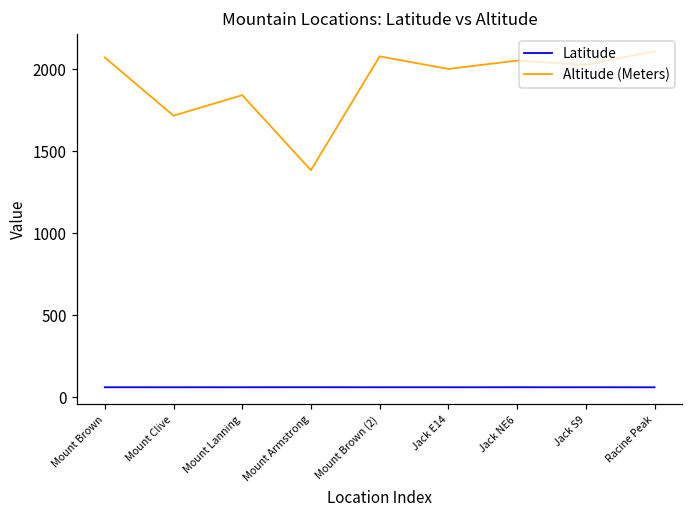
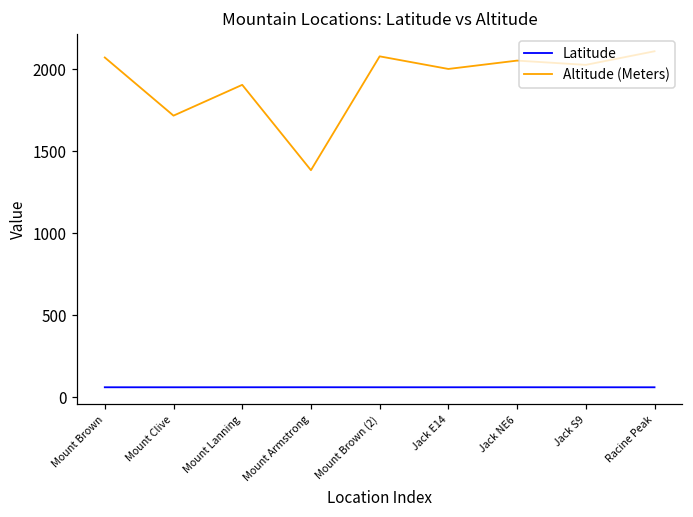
  {
    "Latitude": {
      "Mount Brown": 60,
      "Mount Clive": 60,
      "Mount Lanning": 60,
      "Mount Armstrong": 60,
      "Mount Brown (2)": 60,
      "Jack E14": 60,
      "Jack NE6": 60,
      "Jack S9": 60,
      "Racine Peak": 60
    },
    "Altitude (Meters)": {
      "Mount Brown": 2070,
      "Mount Clive": 1720,
-     "Mount Lanning": 1840,
+     "Mount Lanning": 1910,
      "Mount Armstrong": 1390,
      "Mount Brown (2)": 2080,
      "Jack E14": 2000,
      "Jack NE6": 2050
    }
  }
